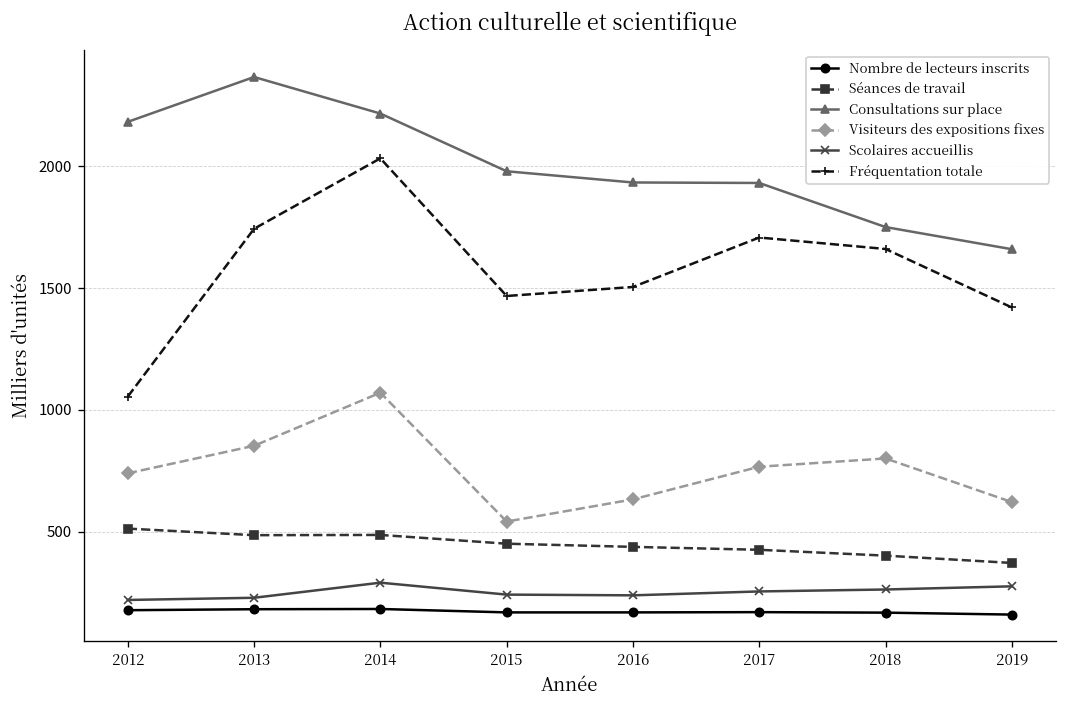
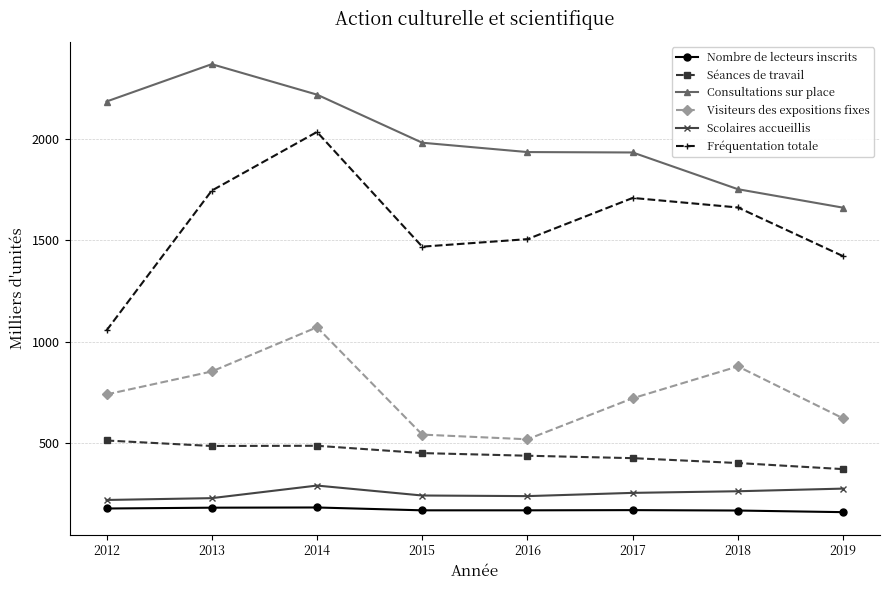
  {
    "Visiteurs des expositions fixes": {
      "2012": 740,
      "2013": 850,
      "2014": 1070,
      "2015": 540,
-     "2016": 630,
-     "2017": 770,
-     "2018": 800,
+     "2016": 520,
+     "2017": 720,
+     "2018": 880,
      "2019": 620
    }
  }
